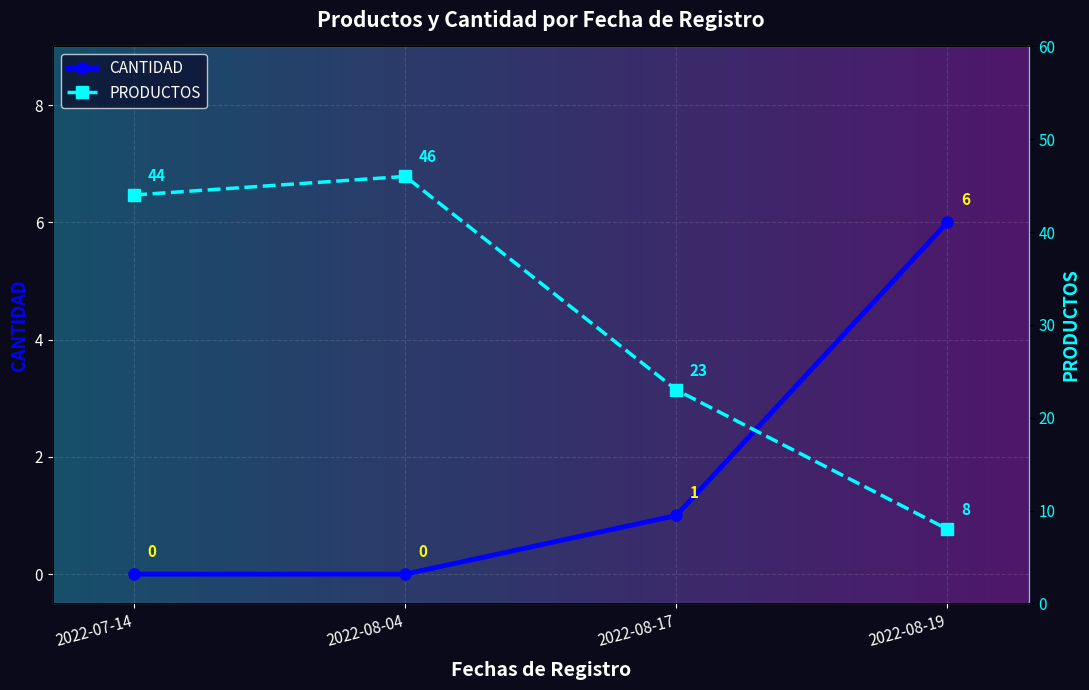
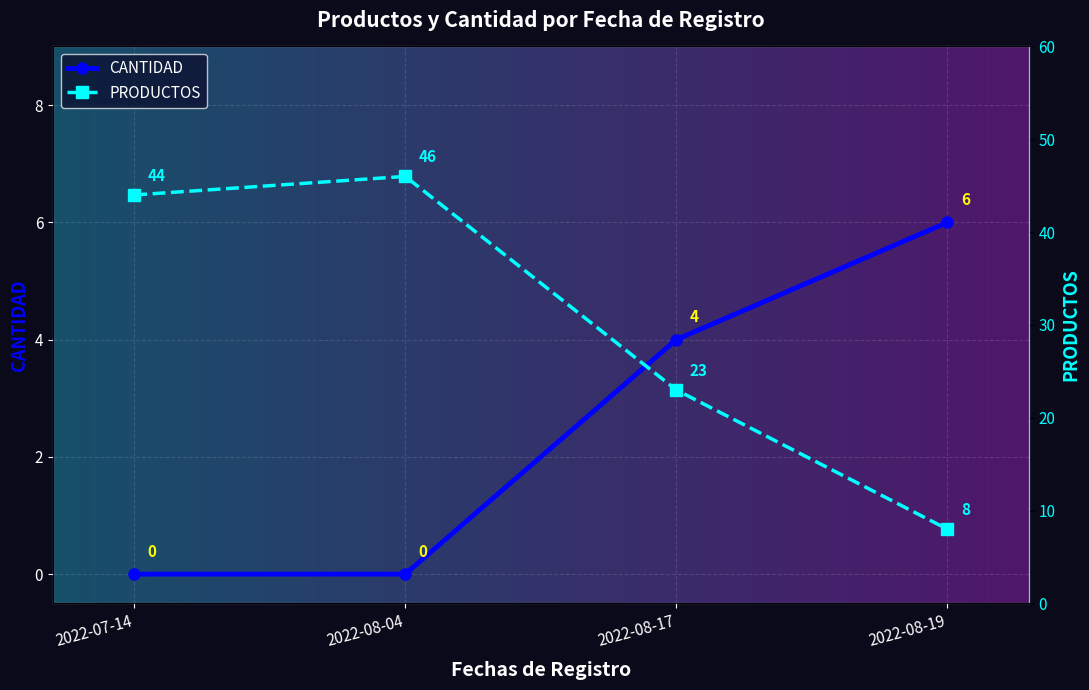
  {
    "CANTIDAD": {
      "2022-07-14": 0,
      "2022-08-04": 0,
-     "2022-08-17": 1,
+     "2022-08-17": 4,
      "2022-08-19": 6
    },
    "PRODUCTOS": {
      "2022-07-14": 44,
      "2022-08-04": 46,
      "2022-08-17": 23,
      "2022-08-19": 8
    }
  }
